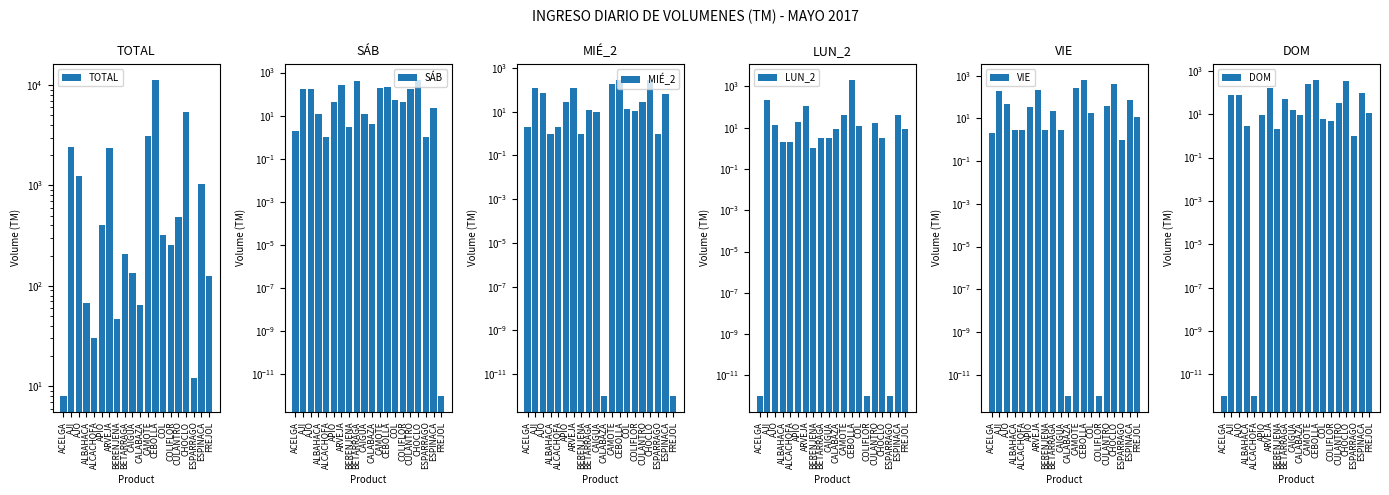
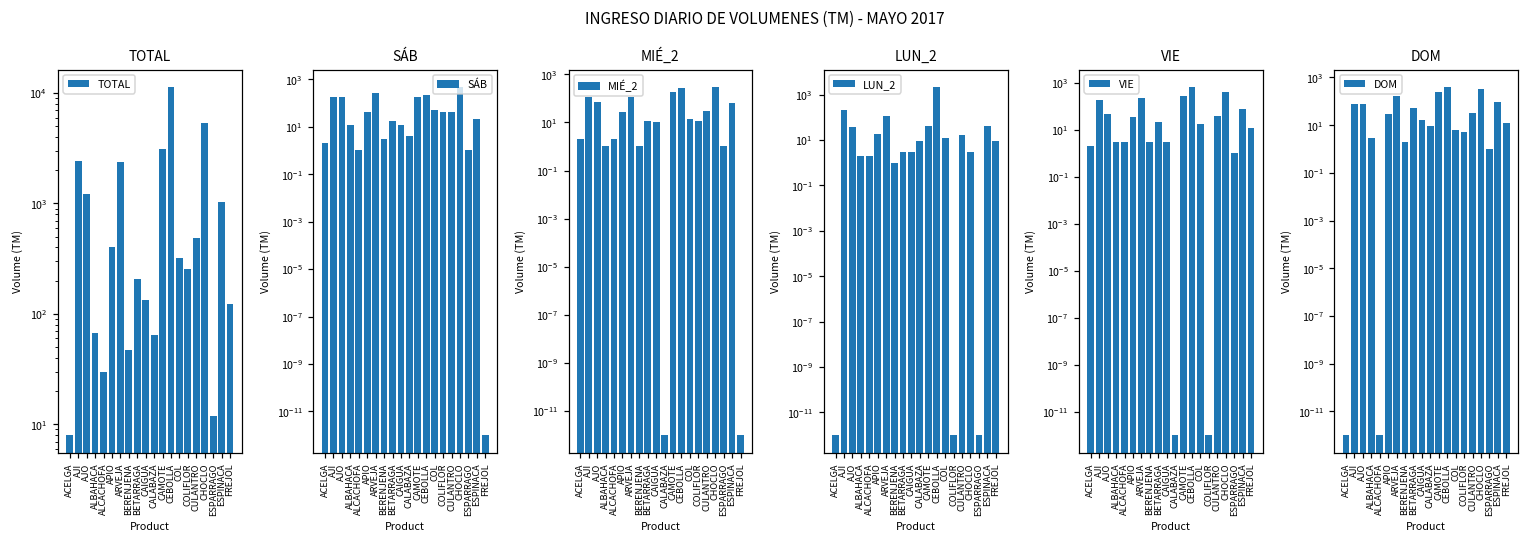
  {
    "TOTAL": {
      "ACELGA": 8,
      "AJI": 2400,
      "AJO": 1200,
      "ALBAHACA": 70,
      "ALCACHOFA": 30,
      "APIO": 400,
      "ARVEJA": 2400,
      "BERENJENA": 50,
      "BETARRAGA": 210,
      "CAIGUA": 130,
      "CALABAZA": 70,
      "CAMOTE": 3100,
      "CEBOLLA": 11000,
      "COL": 320,
      "COLIFLOR": 250,
      "CULANTRO": 500,
      "CHOCLO": 5000,
      "ESPARRAGO": 12,
      "ESPINACA": 1000,
      "FREJOL": 120
    },
    "SÁB": {
      "ACELGA": 2,
      "AJI": 200,
      "AJO": 200,
      "ALBAHACA": 10,
      "ALCACHOFA": 1,
      "APIO": 40,
      "ARVEJA": 300,
      "BERENJENA": 3,
-     "BETARRAGA": 400,
+     "BETARRAGA": 20,
      "CAIGUA": 10,
      "CALABAZA": 4,
      "CAMOTE": 200,
      "CEBOLLA": 200,
      "COL": 50,
      "COLIFLOR": 40,
-     "CULANTRO": 200,
+     "CULANTRO": 40,
      "ESPARRAGO": 1,
      "ESPINACA": 20,
      "FREJOL": 0.000000000001
    },
    "MIÉ_2": {
      "ACELGA": 2,
      "AJI": 100,
      "AJO": 70,
      "ALBAHACA": 1,
      "ALCACHOFA": 2,
      "APIO": 30,
      "ARVEJA": 100,
      "BERENJENA": 1,
      "BETARRAGA": 10,
      "CAIGUA": 10,
      "CALABAZA": 0.000000000001,
      "CAMOTE": 200,
      "COL": 10,
      "COLIFLOR": 10,
      "CULANTRO": 30,
      "ESPARRAGO": 1,
      "ESPINACA": 60,
      "FREJOL": 0.000000000001
    },
    "LUN_2": {
      "ACELGA": 0.000000000001,
      "AJI": 200,
-     "AJO": 10,
+     "AJO": 40,
      "ALBAHACA": 2,
      "ALCACHOFA": 2,
      "APIO": 20,
      "ARVEJA": 100,
      "BERENJENA": 1,
      "BETARRAGA": 3,
      "CAIGUA": 3,
      "CALABAZA": 10,
      "CAMOTE": 40,
      "CEBOLLA": 2000,
      "COL": 10,
      "COLIFLOR": 0.000000000001,
      "CULANTRO": 20,
      "CHOCLO": 3,
      "ESPARRAGO": 0.000000000001,
      "ESPINACA": 40,
      "FREJOL": 10
    },
    "VIE": {
      "ACELGA": 2,
      "AJI": 200,
      "AJO": 50,
      "ALBAHACA": 3,
      "ALCACHOFA": 3,
      "APIO": 30,
      "ARVEJA": 200,
      "BERENJENA": 3,
      "BETARRAGA": 20,
      "CAIGUA": 3,
      "CALABAZA": 0.000000000001,
      "CAMOTE": 300,
      "CEBOLLA": 700,
      "COL": 20,
      "COLIFLOR": 0.000000000001,
      "CULANTRO": 40,
      "CHOCLO": 400,
      "ESPARRAGO": 1,
      "ESPINACA": 80,
      "FREJOL": 10
    },
    "DOM": {
      "ACELGA": 0.000000000001,
      "AJI": 70,
      "AJO": 80,
      "ALBAHACA": 3,
      "ALCACHOFA": 0.000000000001,
-     "APIO": 9,
+     "APIO": 30,
      "ARVEJA": 200,
      "BERENJENA": 2,
      "BETARRAGA": 50,
      "CAIGUA": 20,
      "CALABAZA": 9,
      "CAMOTE": 200,
      "CEBOLLA": 400,
      "COL": 6,
      "COLIFLOR": 5,
      "CULANTRO": 30,
      "CHOCLO": 300,
      "ESPARRAGO": 1,
      "ESPINACA": 90,
      "FREJOL": 10
    }
  }
